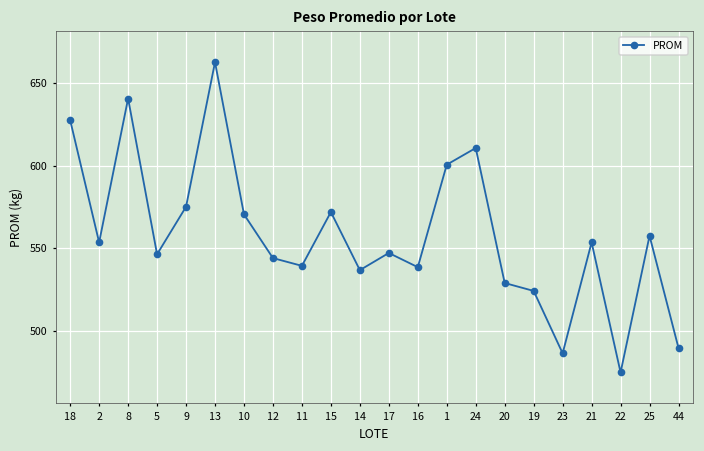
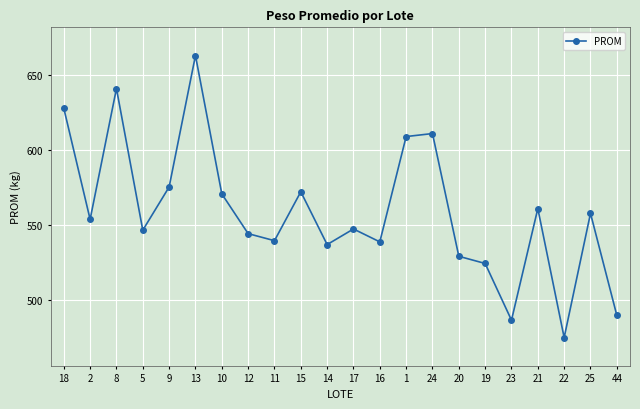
  {
    "18": 628,
    "2": 554,
    "8": 641,
    "5": 546,
    "9": 575,
    "13": 663,
    "10": 571,
    "12": 544,
    "11": 539,
    "15": 572,
    "14": 537,
    "17": 547,
    "16": 539,
-   "1": 601,
+   "1": 609,
    "24": 611,
    "20": 529,
    "19": 524,
    "23": 486,
-   "21": 554,
+   "21": 561,
    "22": 475,
    "25": 558,
    "44": 490
  }
